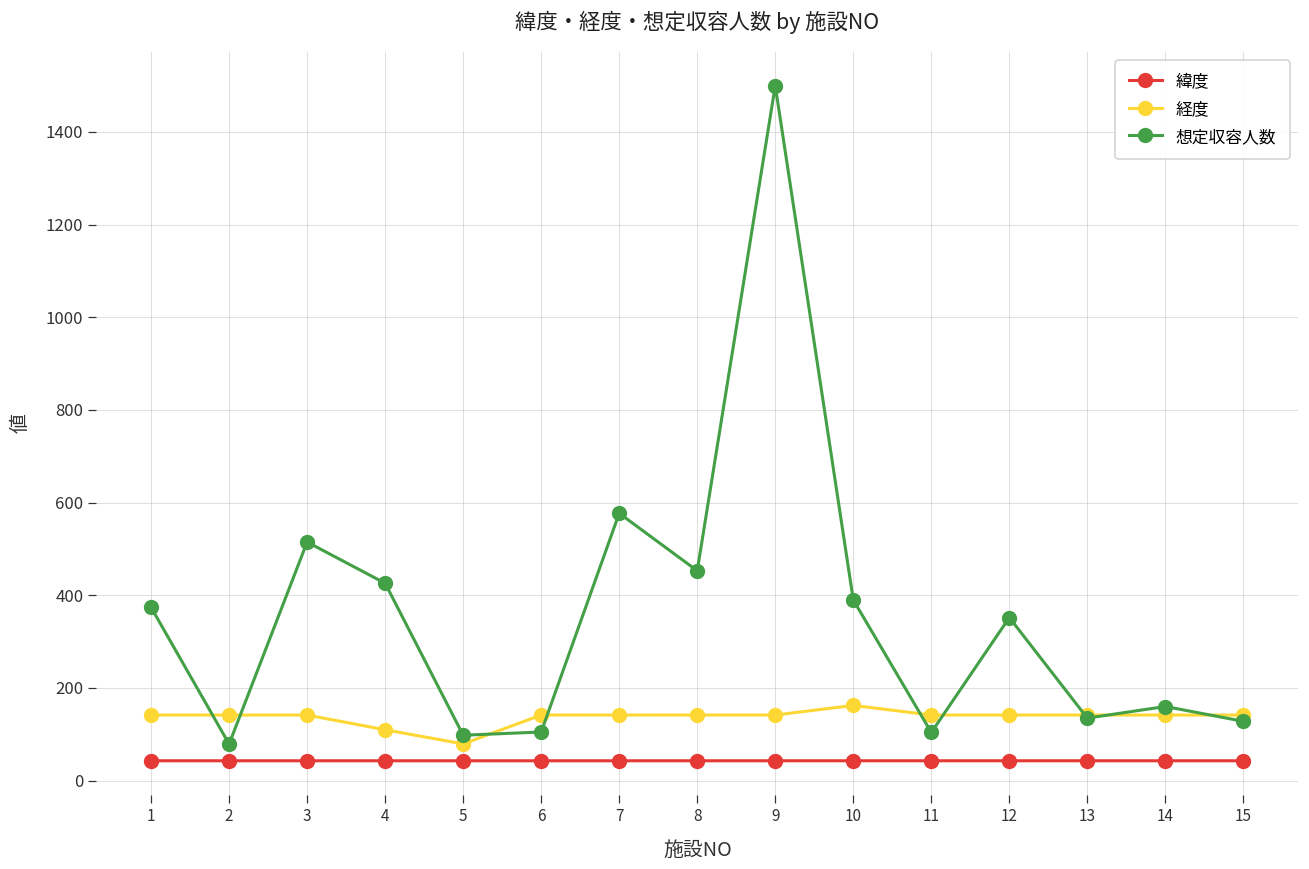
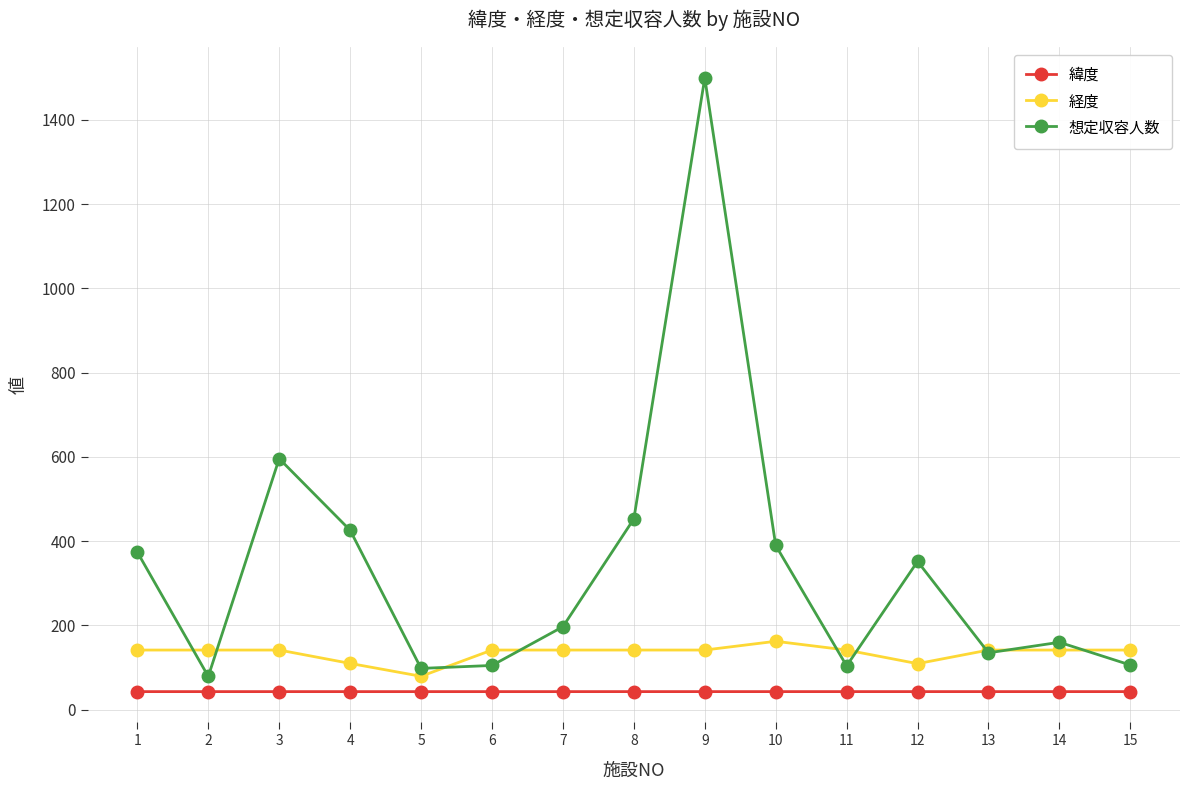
  {
    "緯度": {
      "1": 40,
      "2": 40,
      "3": 40,
      "4": 40,
      "5": 40,
      "6": 40,
      "7": 40,
      "8": 40,
      "9": 40,
      "10": 40,
      "11": 40,
      "12": 40,
      "13": 40,
      "14": 40,
      "15": 40
    },
    "経度": {
      "1": 140,
      "2": 140,
      "3": 140,
      "4": 110,
      "5": 80,
      "6": 140,
      "7": 140,
      "8": 140,
      "9": 140,
      "10": 160,
      "11": 140,
-     "12": 140,
+     "12": 110,
      "13": 140,
      "14": 140,
      "15": 140
    },
    "想定収容人数": {
      "1": 370,
      "2": 80,
-     "3": 520,
+     "3": 600,
      "4": 430,
      "5": 100,
      "6": 110,
-     "7": 580,
+     "7": 200,
      "8": 450,
      "9": 1500,
      "10": 390,
      "11": 100,
      "12": 350,
      "13": 140,
      "14": 160,
-     "15": 130
+     "15": 110
    }
  }
